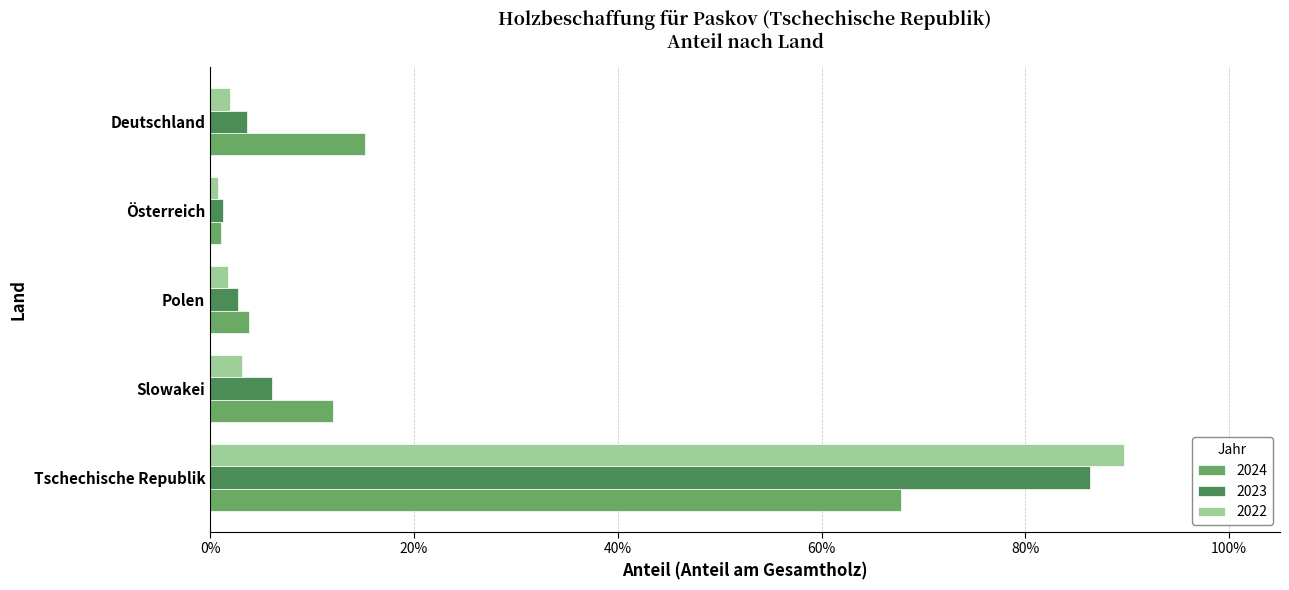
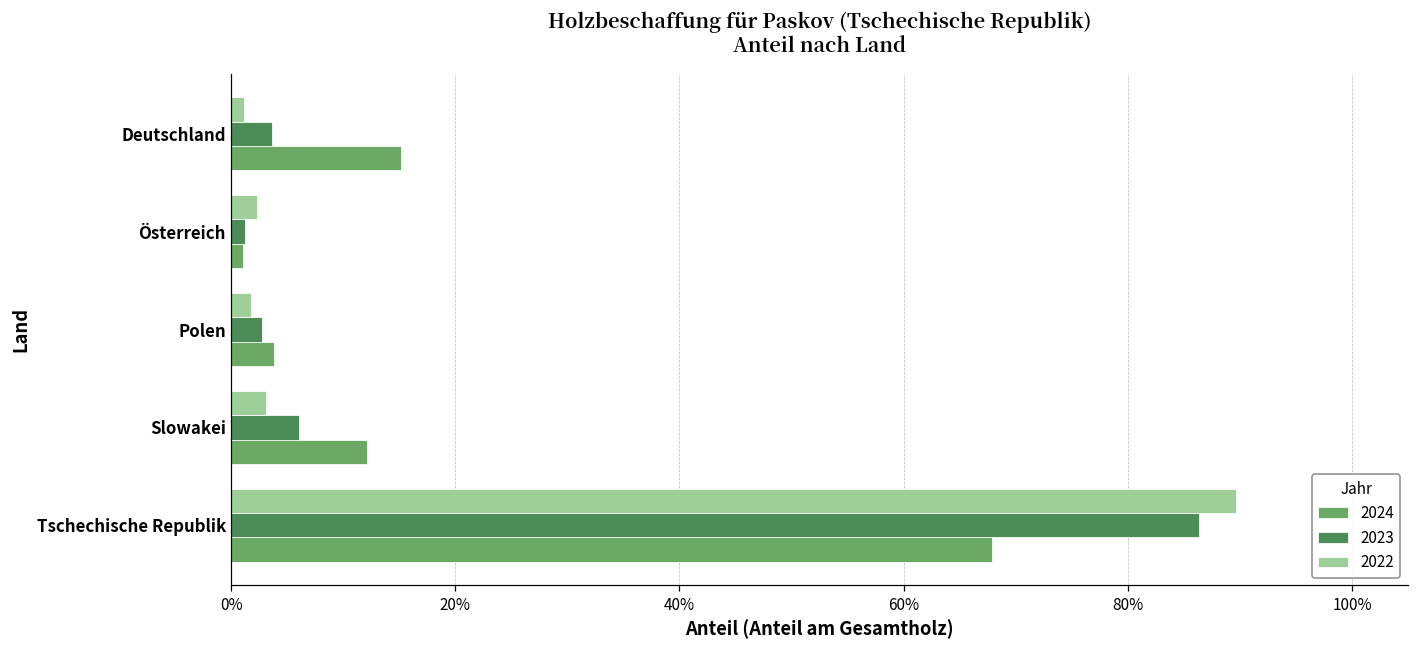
  {
    "2022": {
-     "Deutschland": "2.0%",
-     "Österreich": "0.8%",
+     "Deutschland": "1.1%",
+     "Österreich": "2.3%",
      "Polen": "1.8%",
      "Slowakei": "3.1%",
      "Tschechische Republik": "89.7%"
    }
  }
